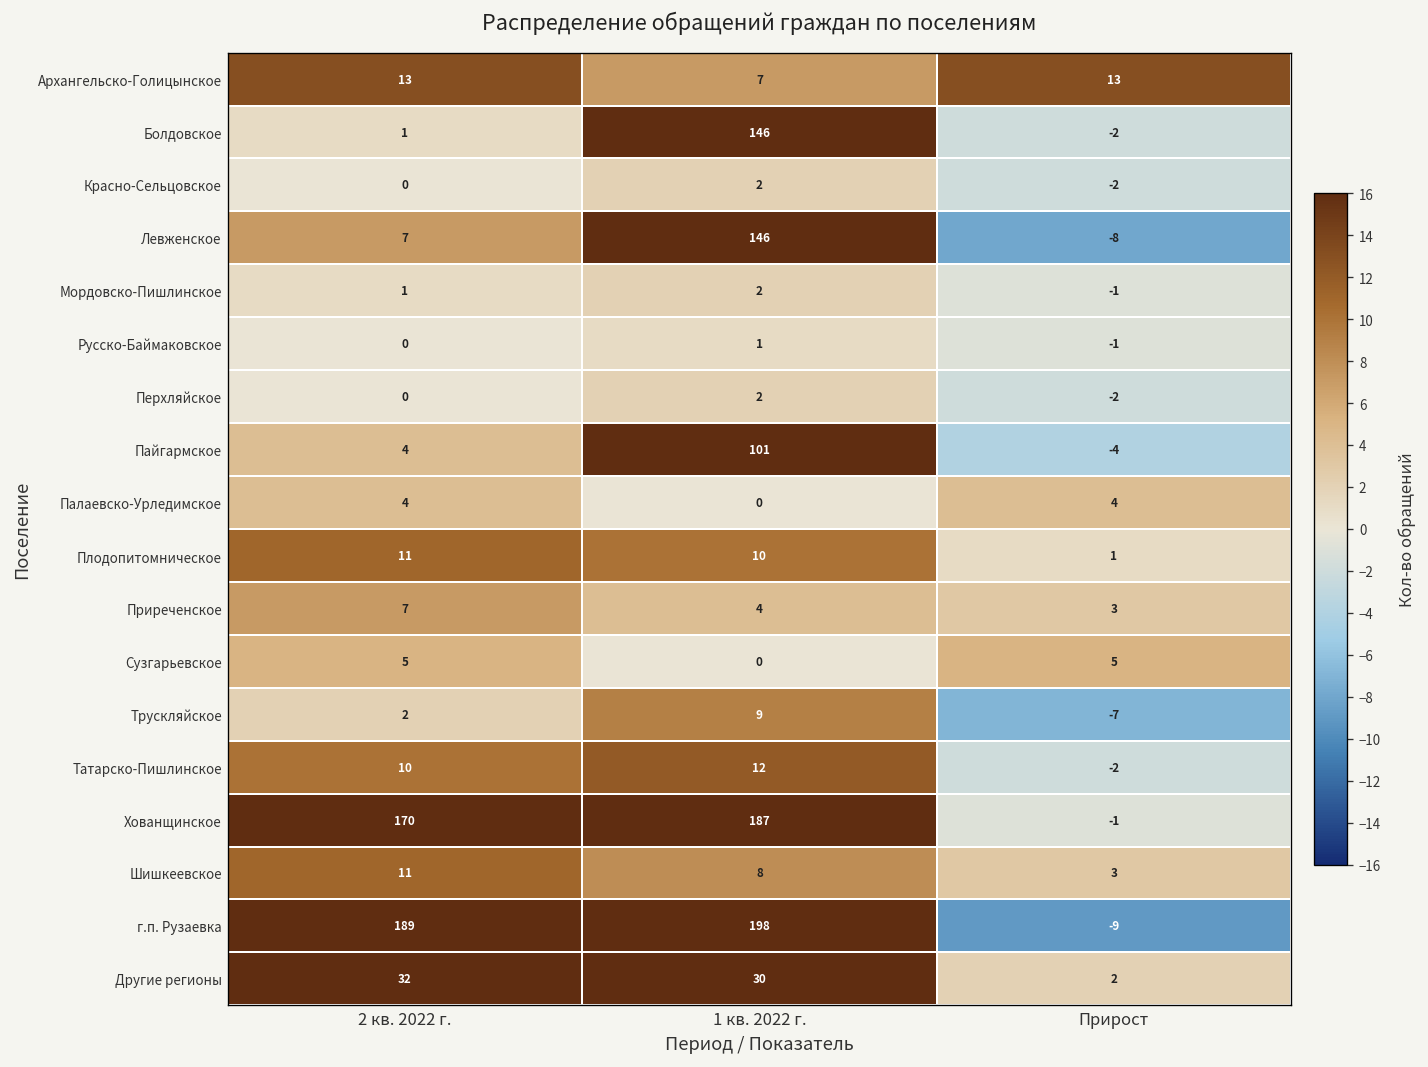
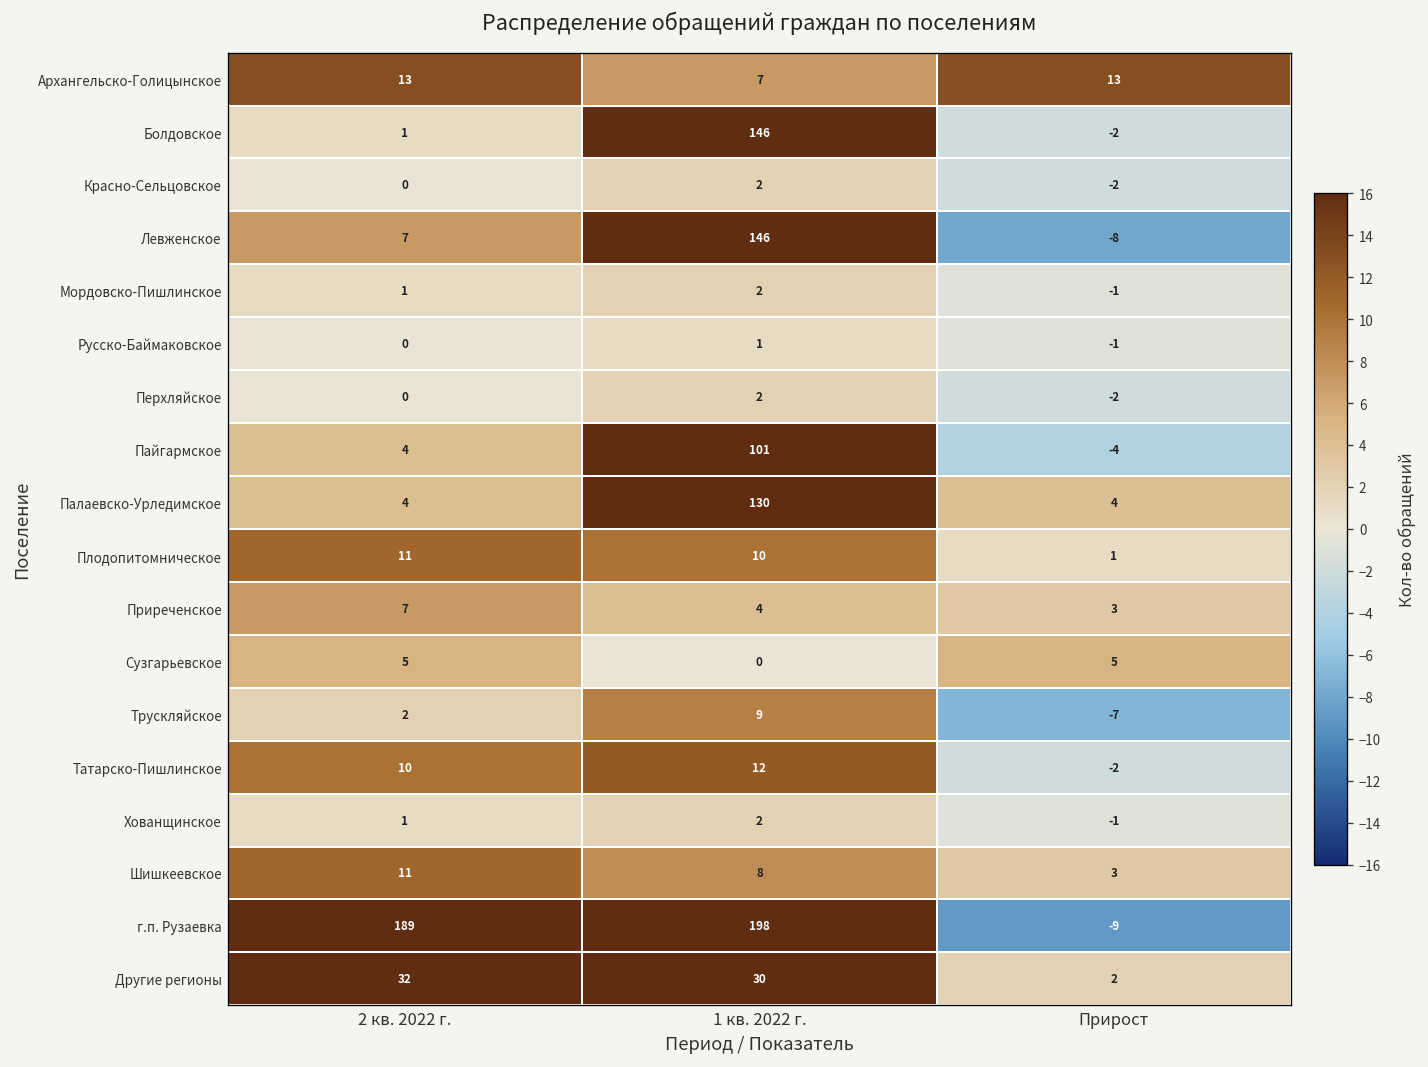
  {
    "Архангельско-Голицынское": {
      "2 кв. 2022 г.": 13,
      "1 кв. 2022 г.": 7,
      "Прирост": 13
    },
    "Болдовское": {
      "2 кв. 2022 г.": 1,
      "1 кв. 2022 г.": 146,
      "Прирост": -2
    },
    "Красно-Сельцовское": {
      "2 кв. 2022 г.": 0,
      "1 кв. 2022 г.": 2,
      "Прирост": -2
    },
    "Левженское": {
      "2 кв. 2022 г.": 7,
      "1 кв. 2022 г.": 146,
      "Прирост": -8
    },
    "Мордовско-Пишлинское": {
      "2 кв. 2022 г.": 1,
      "1 кв. 2022 г.": 2,
      "Прирост": -1
    },
    "Русско-Баймаковское": {
      "2 кв. 2022 г.": 0,
      "1 кв. 2022 г.": 1,
      "Прирост": -1
    },
    "Перхляйское": {
      "2 кв. 2022 г.": 0,
      "1 кв. 2022 г.": 2,
      "Прирост": -2
    },
    "Пайгармское": {
      "2 кв. 2022 г.": 4,
      "1 кв. 2022 г.": 101,
      "Прирост": -4
    },
    "Палаевско-Урледимское": {
      "2 кв. 2022 г.": 4,
-     "1 кв. 2022 г.": 0,
+     "1 кв. 2022 г.": 130,
      "Прирост": 4
    },
    "Плодопитомническое": {
      "2 кв. 2022 г.": 11,
      "1 кв. 2022 г.": 10,
      "Прирост": 1
    },
    "Приреченское": {
      "2 кв. 2022 г.": 7,
      "1 кв. 2022 г.": 4,
      "Прирост": 3
    },
    "Сузгарьевское": {
      "2 кв. 2022 г.": 5,
      "1 кв. 2022 г.": 0,
      "Прирост": 5
    },
    "Трускляйское": {
      "2 кв. 2022 г.": 2,
      "1 кв. 2022 г.": 9,
      "Прирост": -7
    },
    "Татарско-Пишлинское": {
      "2 кв. 2022 г.": 10,
      "1 кв. 2022 г.": 12,
      "Прирост": -2
    },
    "Хованщинское": {
-     "2 кв. 2022 г.": 170,
-     "1 кв. 2022 г.": 187,
+     "2 кв. 2022 г.": 1,
+     "1 кв. 2022 г.": 2,
      "Прирост": -1
    },
    "Шишкеевское": {
      "2 кв. 2022 г.": 11,
      "1 кв. 2022 г.": 8,
      "Прирост": 3
    },
    "г.п. Рузаевка": {
      "2 кв. 2022 г.": 189,
      "1 кв. 2022 г.": 198,
      "Прирост": -9
    },
    "Другие регионы": {
      "2 кв. 2022 г.": 32,
      "1 кв. 2022 г.": 30,
      "Прирост": 2
    }
  }
